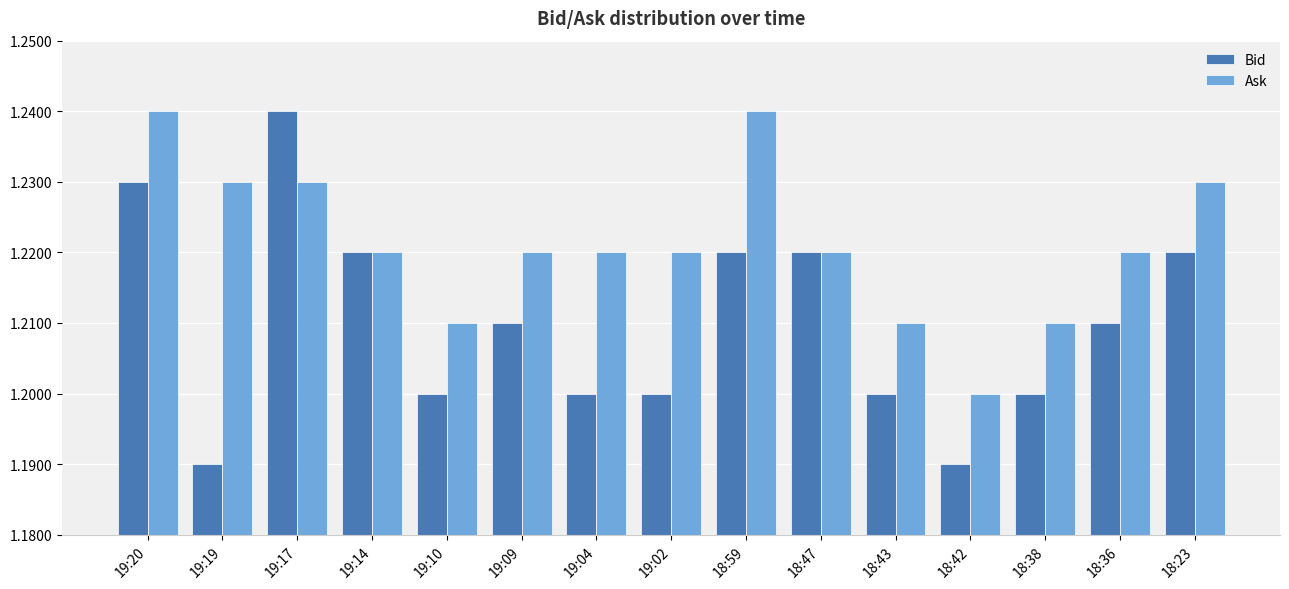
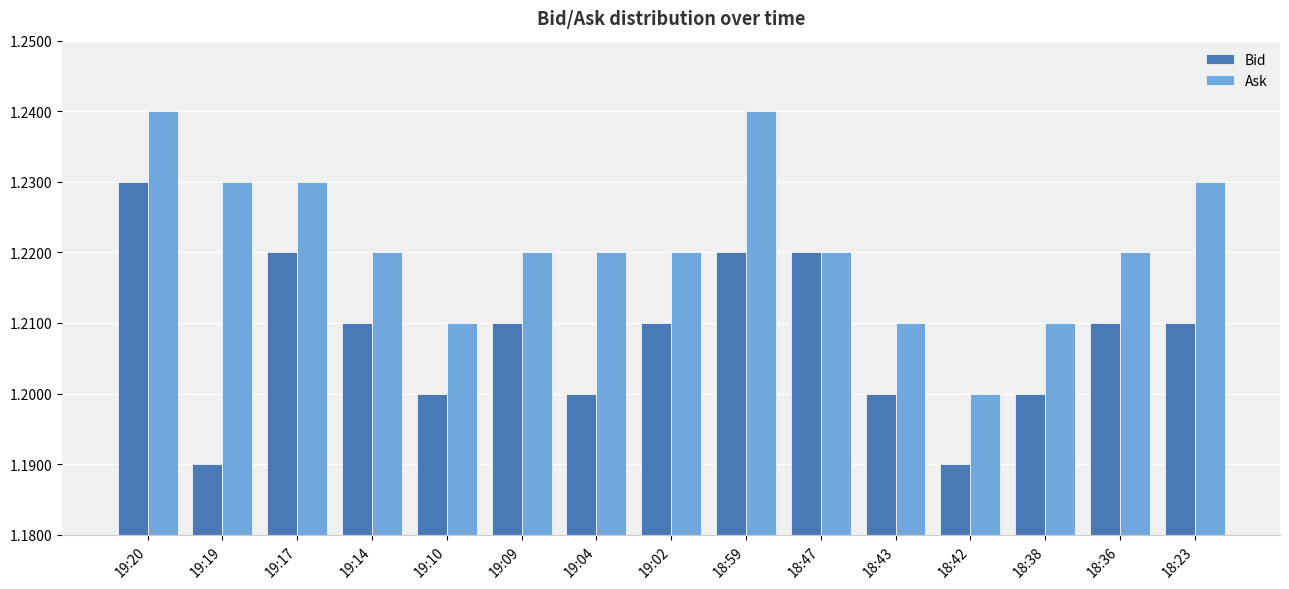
  {
    "Bid": {
      "19:20": 1.23,
      "19:19": 1.19,
-     "19:17": 1.24,
-     "19:14": 1.22,
+     "19:17": 1.22,
+     "19:14": 1.21,
      "19:10": 1.20,
      "19:09": 1.21,
      "19:04": 1.20,
-     "19:02": 1.20,
+     "19:02": 1.21,
      "18:59": 1.22,
      "18:47": 1.22,
      "18:43": 1.20,
      "18:42": 1.19,
      "18:38": 1.20,
      "18:36": 1.21,
-     "18:23": 1.22
+     "18:23": 1.21
    },
    "Ask": {
      "19:20": 1.24,
      "19:19": 1.23,
      "19:17": 1.23,
      "19:14": 1.22,
      "19:10": 1.21,
      "19:09": 1.22,
      "19:04": 1.22,
      "19:02": 1.22,
      "18:59": 1.24,
      "18:47": 1.22,
      "18:43": 1.21,
      "18:42": 1.20,
      "18:38": 1.21,
      "18:36": 1.22,
      "18:23": 1.23
    }
  }
